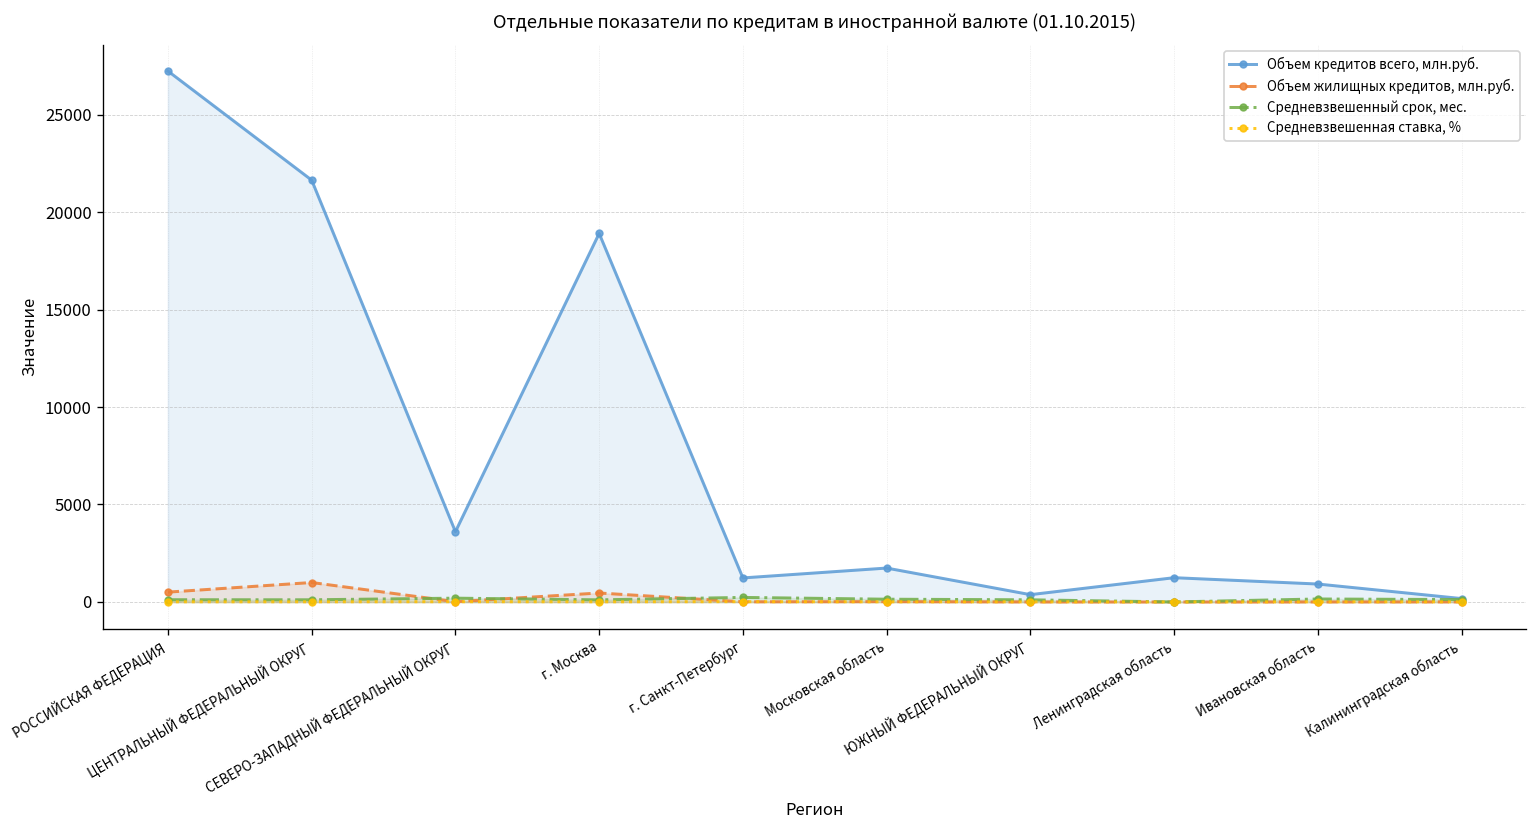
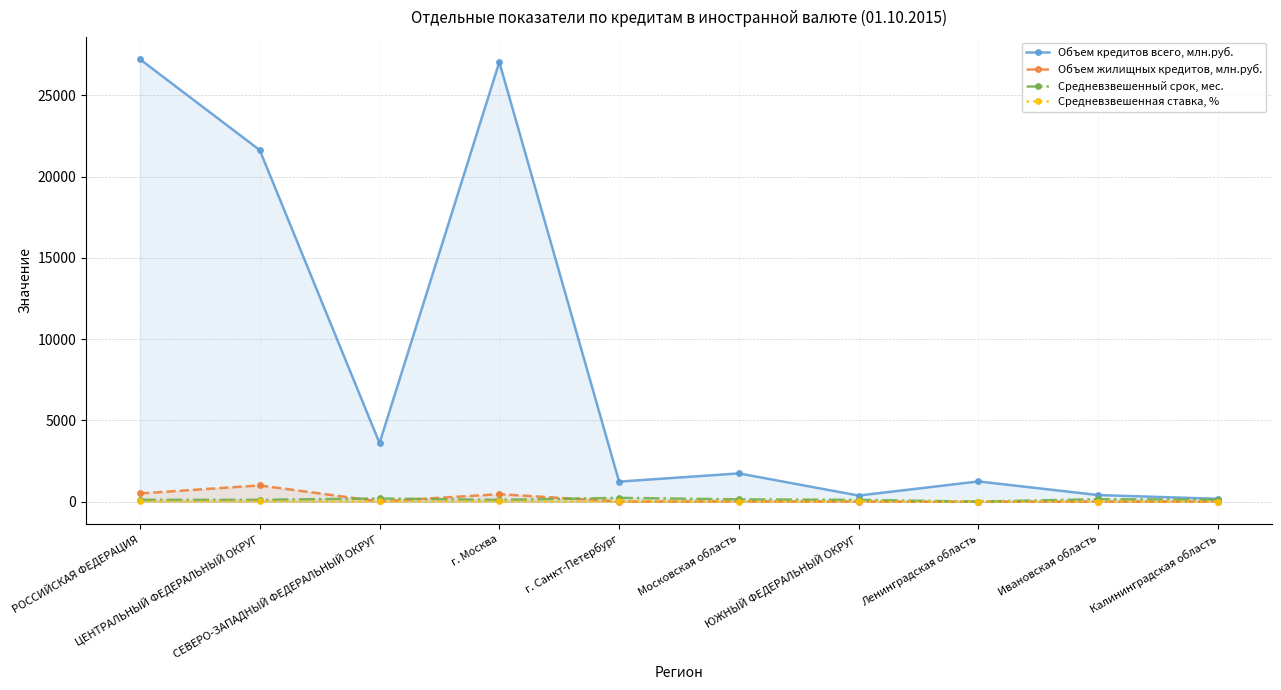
  {
    "Объем кредитов всего, млн.руб.": {
      "РОССИЙСКАЯ ФЕДЕРАЦИЯ": 27200,
      "ЦЕНТРАЛЬНЫЙ ФЕДЕРАЛЬНЫЙ ОКРУГ": 21600,
      "СЕВЕРО-ЗАПАДНЫЙ ФЕДЕРАЛЬНЫЙ ОКРУГ": 3600,
-     "г. Москва": 18900,
+     "г. Москва": 27100,
      "г. Санкт-Петербург": 1200,
      "Московская область": 1700,
      "ЮЖНЫЙ ФЕДЕРАЛЬНЫЙ ОКРУГ": 400,
      "Ленинградская область": 1200,
-     "Ивановская область": 900
+     "Ивановская область": 400
    },
    "Объем жилищных кредитов, млн.руб.": {
      "РОССИЙСКАЯ ФЕДЕРАЦИЯ": 500,
      "ЦЕНТРАЛЬНЫЙ ФЕДЕРАЛЬНЫЙ ОКРУГ": 1000,
      "г. Москва": 500
    },
    "Средневзвешенный срок, мес.": {
      "СЕВЕРО-ЗАПАДНЫЙ ФЕДЕРАЛЬНЫЙ ОКРУГ": 200,
      "г. Санкт-Петербург": 200
    }
  }
